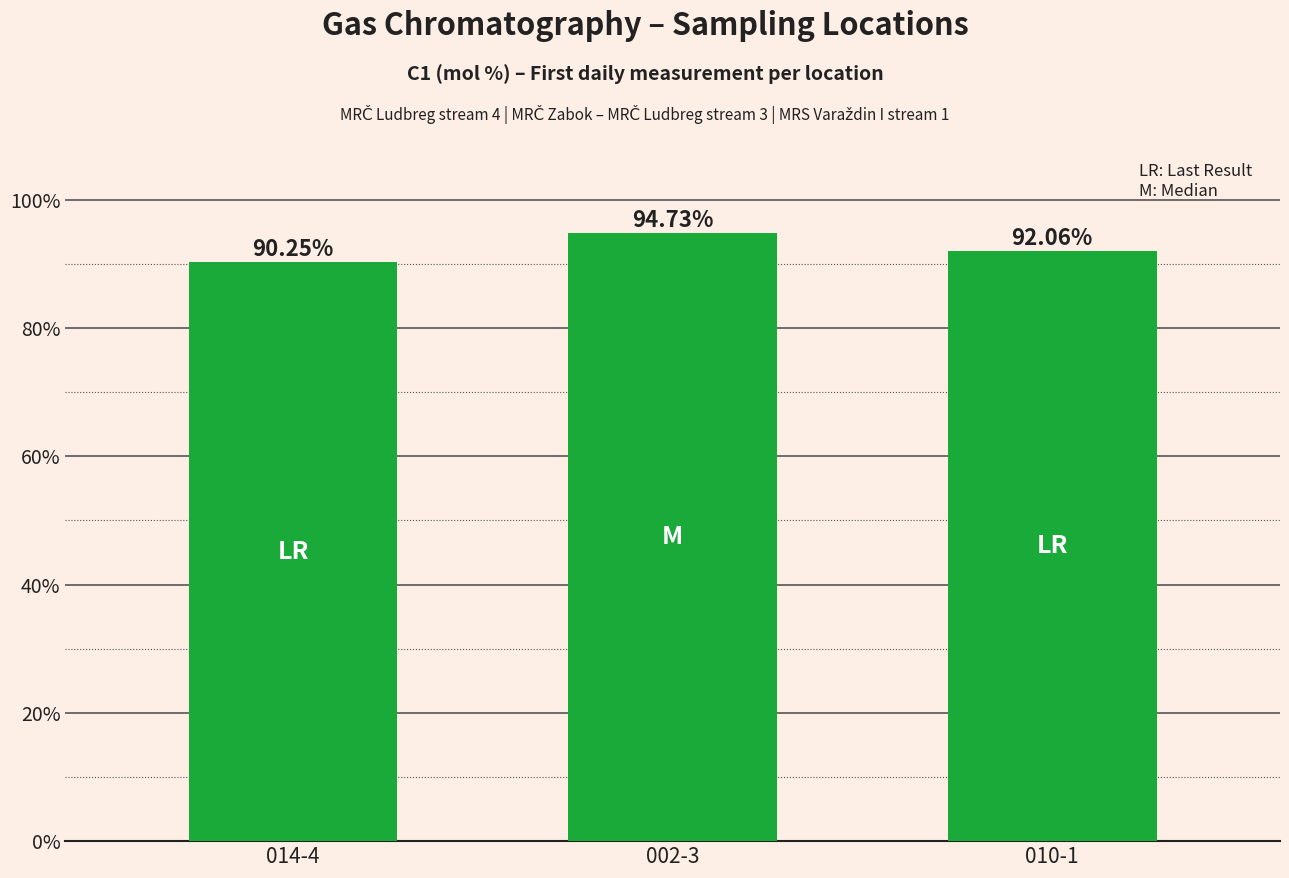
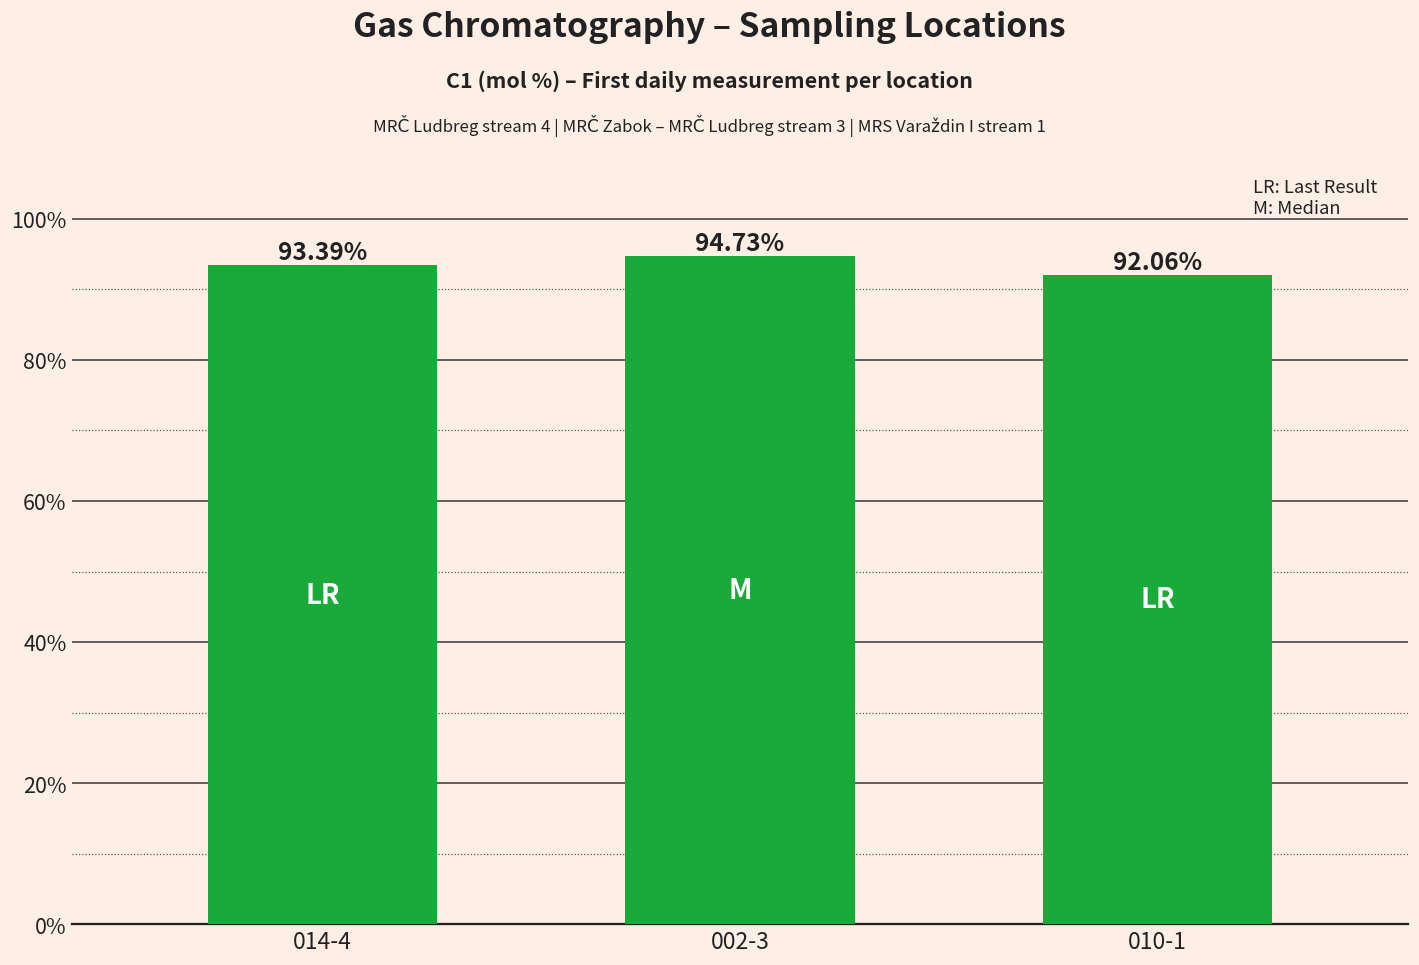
  {
-   "014-4": "90.25%",
+   "014-4": "93.39%",
    "002-3": "94.73%",
    "010-1": "92.06%"
  }
